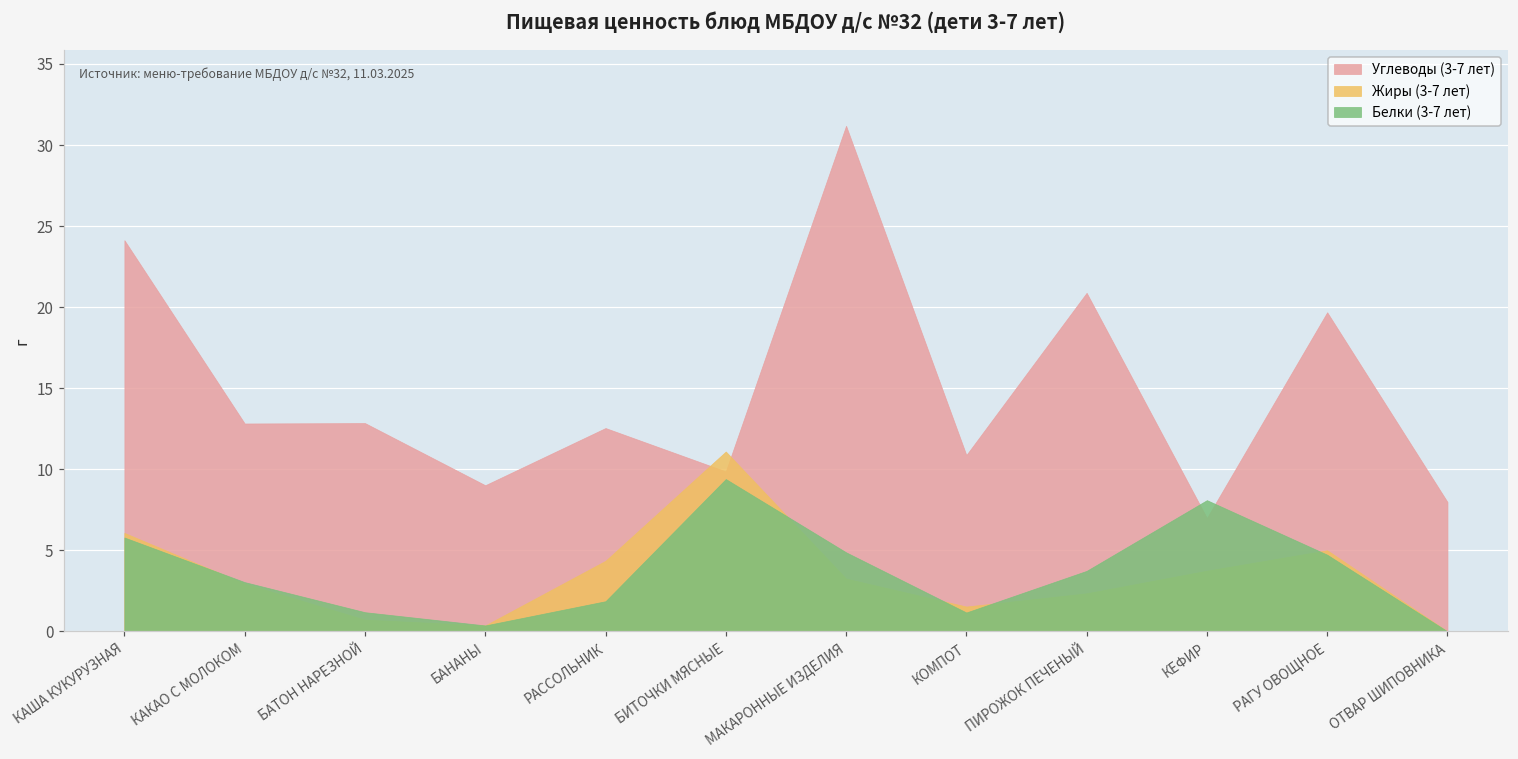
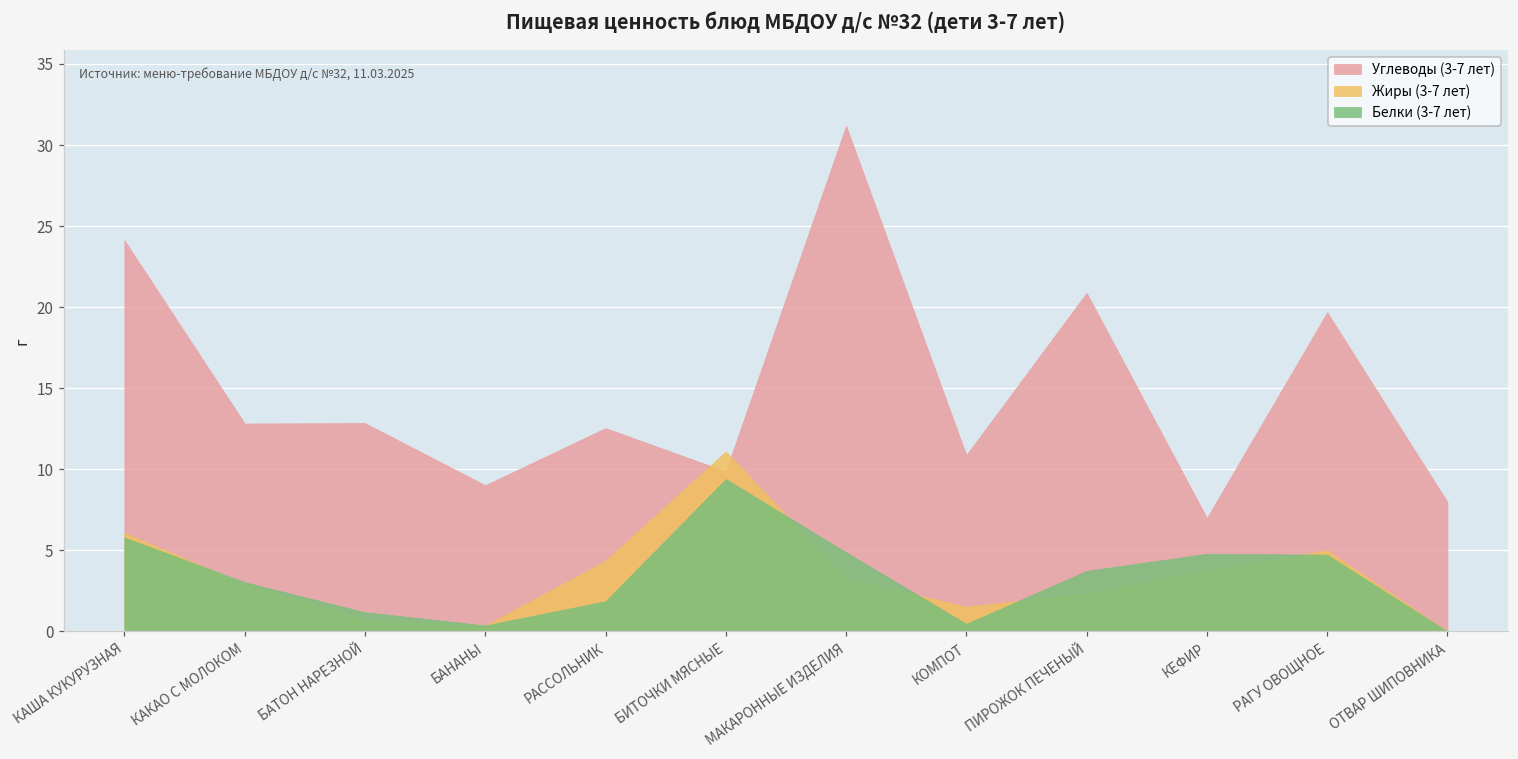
  {
    "Углеводы (3-7 лет)": {
      "КАША КУКУРУЗНАЯ": 24.1,
      "КАКАО С МОЛОКОМ": 12.8,
      "БАТОН НАРЕЗНОЙ": 12.9,
      "БАНАНЫ": 9.0,
      "РАССОЛЬНИК": 12.5,
      "БИТОЧКИ МЯСНЫЕ": 9.9,
      "МАКАРОННЫЕ ИЗДЕЛИЯ": 31.2,
      "КОМПОТ": 10.9,
      "ПИРОЖОК ПЕЧЕНЫЙ": 20.9,
      "КЕФИР": 7.0,
      "РАГУ ОВОЩНОЕ": 19.7,
      "ОТВАР ШИПОВНИКА": 8.0
    },
    "Жиры (3-7 лет)": {
      "КАША КУКУРУЗНАЯ": 6.1,
      "БАТОН НАРЕЗНОЙ": 0.7,
      "РАССОЛЬНИК": 4.4,
      "БИТОЧКИ МЯСНЫЕ": 11.1,
      "МАКАРОННЫЕ ИЗДЕЛИЯ": 3.3,
      "КОМПОТ": 1.5,
      "ПИРОЖОК ПЕЧЕНЫЙ": 2.4,
      "КЕФИР": 3.7,
      "РАГУ ОВОЩНОЕ": 5.0
    },
    "Белки (3-7 лет)": {
      "КАША КУКУРУЗНАЯ": 5.8,
      "БАТОН НАРЕЗНОЙ": 1.2,
      "РАССОЛЬНИК": 1.9,
      "БИТОЧКИ МЯСНЫЕ": 9.4,
      "МАКАРОННЫЕ ИЗДЕЛИЯ": 4.9,
-     "КОМПОТ": 1.2,
+     "КОМПОТ": 0.5,
      "ПИРОЖОК ПЕЧЕНЫЙ": 3.7,
-     "КЕФИР": 8.1,
+     "КЕФИР": 4.8,
      "РАГУ ОВОЩНОЕ": 4.7
    }
  }
